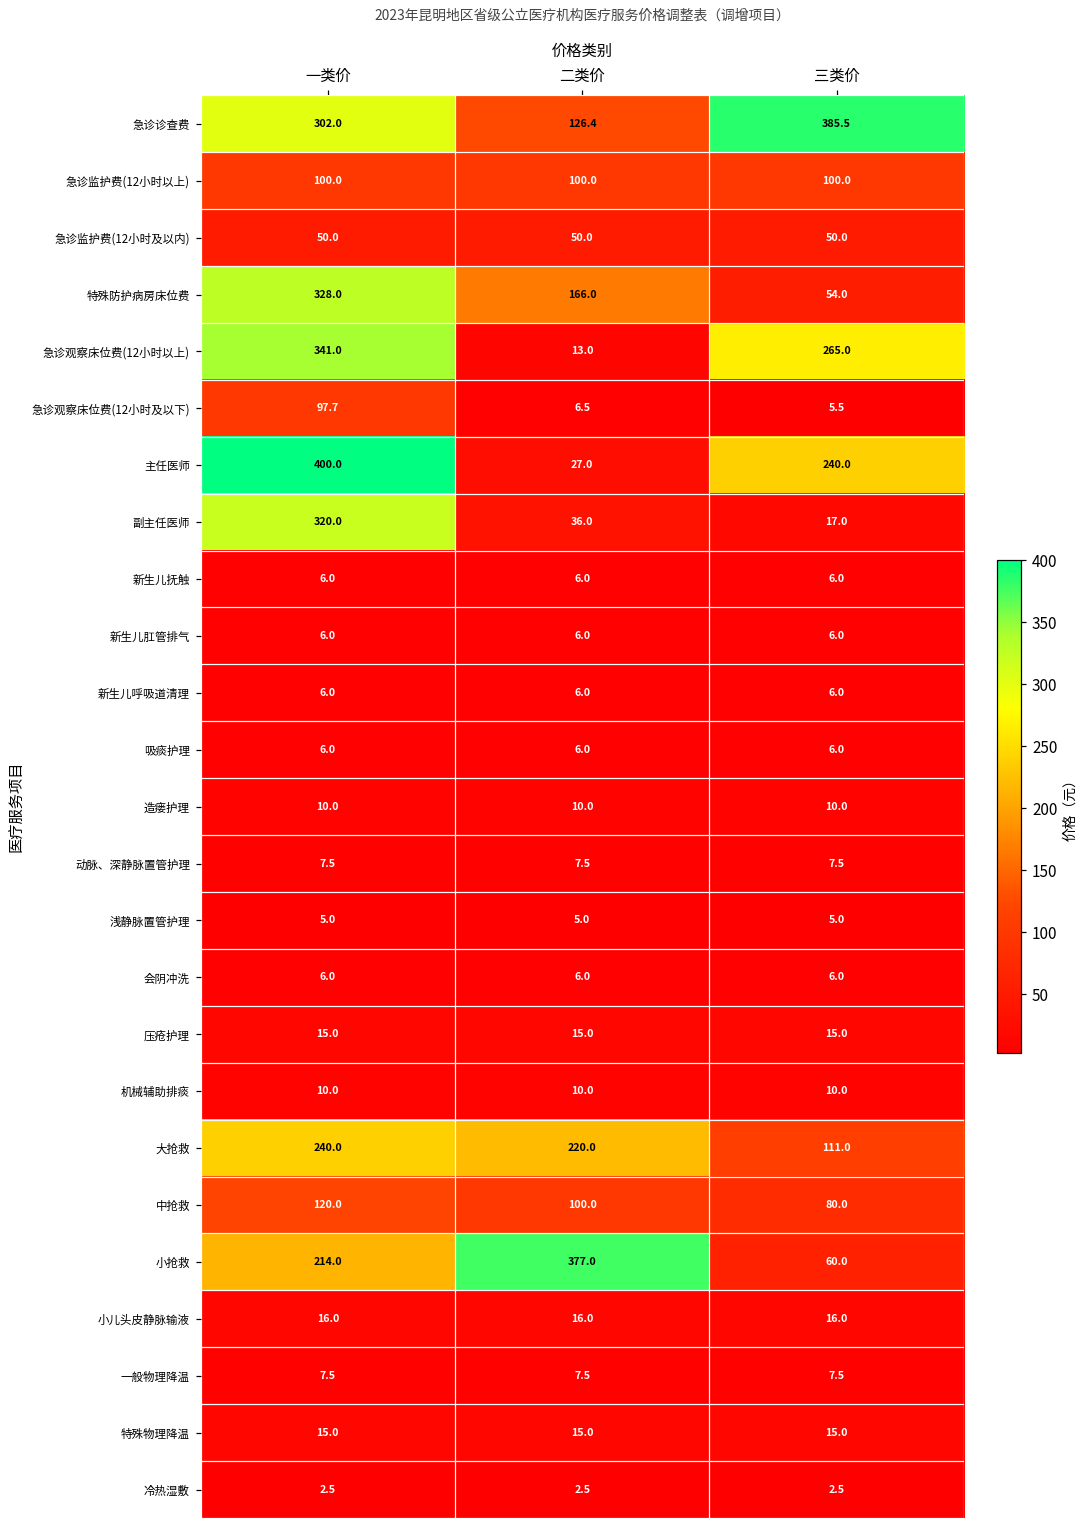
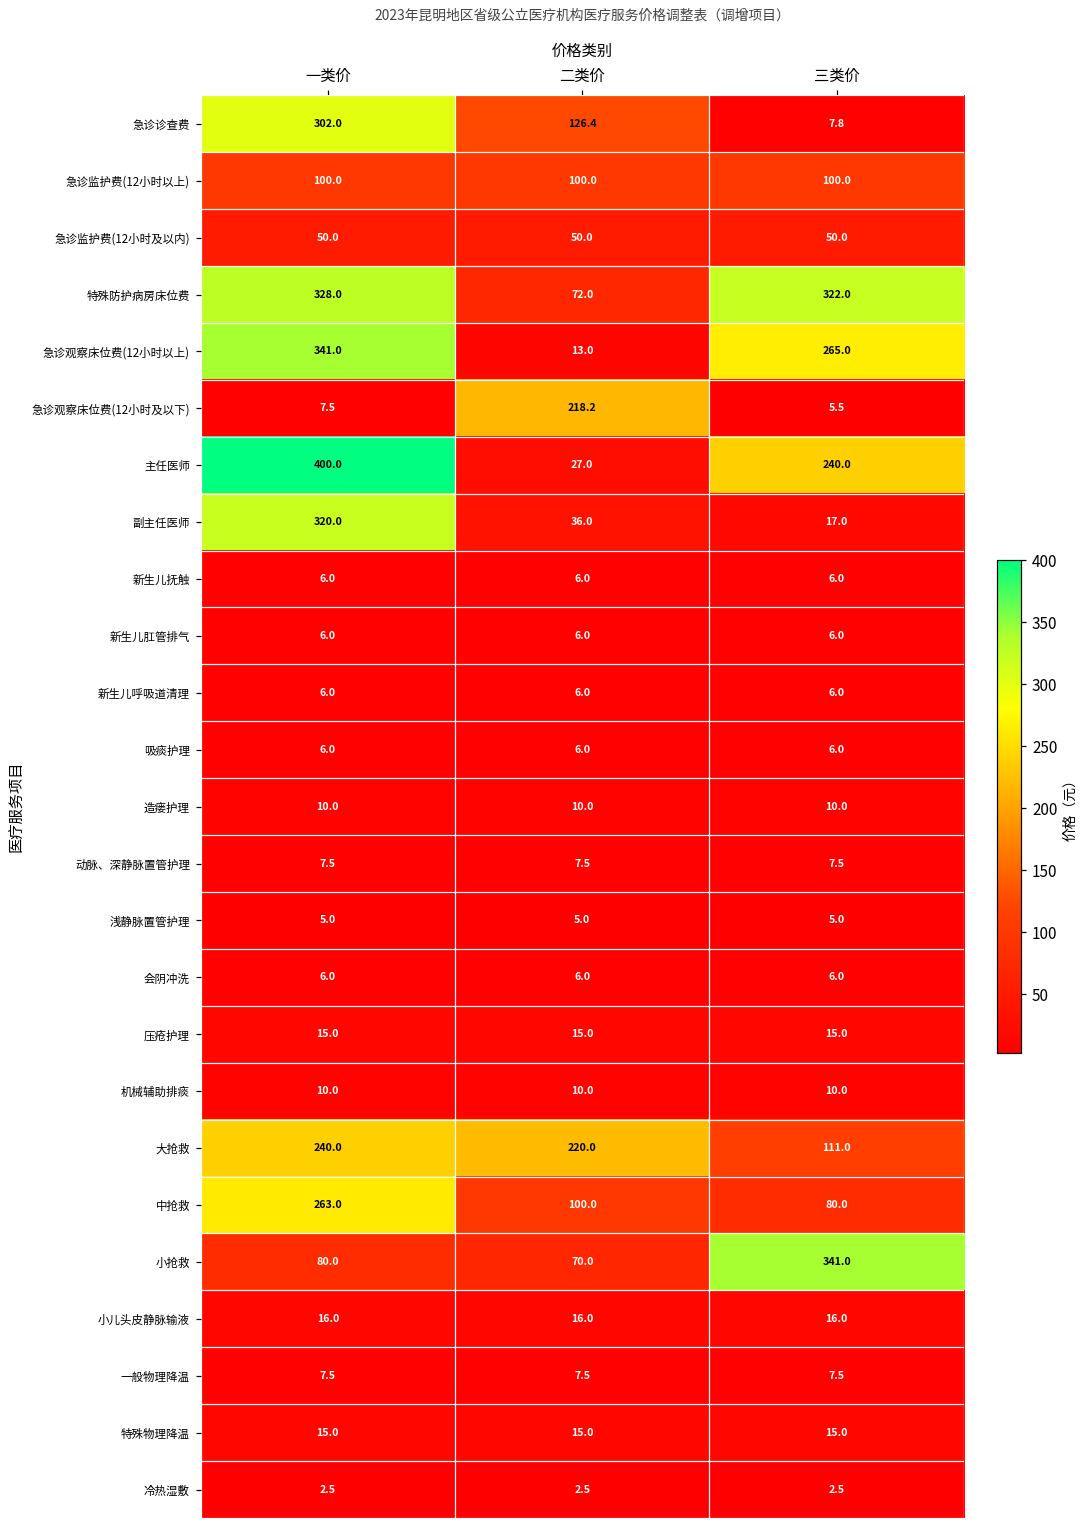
  {
    "急诊诊查费": {
      "一类价": 302.0,
      "二类价": 126.4,
-     "三类价": 385.5
+     "三类价": 7.8
    },
    "急诊监护费(12小时以上)": {
      "一类价": 100.0,
      "二类价": 100.0,
      "三类价": 100.0
    },
    "急诊监护费(12小时及以内)": {
      "一类价": 50.0,
      "二类价": 50.0,
      "三类价": 50.0
    },
    "特殊防护病房床位费": {
      "一类价": 328.0,
-     "二类价": 166.0,
-     "三类价": 54.0
+     "二类价": 72.0,
+     "三类价": 322.0
    },
    "急诊观察床位费(12小时以上)": {
      "一类价": 341.0,
      "二类价": 13.0,
      "三类价": 265.0
    },
    "急诊观察床位费(12小时及以下)": {
-     "一类价": 97.7,
-     "二类价": 6.5,
+     "一类价": 7.5,
+     "二类价": 218.2,
      "三类价": 5.5
    },
    "主任医师": {
      "一类价": 400.0,
      "二类价": 27.0,
      "三类价": 240.0
    },
    "副主任医师": {
      "一类价": 320.0,
      "二类价": 36.0,
      "三类价": 17.0
    },
    "新生儿抚触": {
      "一类价": 6.0,
      "二类价": 6.0,
      "三类价": 6.0
    },
    "新生儿肛管排气": {
      "一类价": 6.0,
      "二类价": 6.0,
      "三类价": 6.0
    },
    "新生儿呼吸道清理": {
      "一类价": 6.0,
      "二类价": 6.0,
      "三类价": 6.0
    },
    "吸痰护理": {
      "一类价": 6.0,
      "二类价": 6.0,
      "三类价": 6.0
    },
    "造瘘护理": {
      "一类价": 10.0,
      "二类价": 10.0,
      "三类价": 10.0
    },
    "动脉、深静脉置管护理": {
      "一类价": 7.5,
      "二类价": 7.5,
      "三类价": 7.5
    },
    "浅静脉置管护理": {
      "一类价": 5.0,
      "二类价": 5.0,
      "三类价": 5.0
    },
    "会阴冲洗": {
      "一类价": 6.0,
      "二类价": 6.0,
      "三类价": 6.0
    },
    "压疮护理": {
      "一类价": 15.0,
      "二类价": 15.0,
      "三类价": 15.0
    },
    "机械辅助排痰": {
      "一类价": 10.0,
      "二类价": 10.0,
      "三类价": 10.0
    },
    "大抢救": {
      "一类价": 240.0,
      "二类价": 220.0,
      "三类价": 111.0
    },
    "中抢救": {
-     "一类价": 120.0,
+     "一类价": 263.0,
      "二类价": 100.0,
      "三类价": 80.0
    },
    "小抢救": {
-     "一类价": 214.0,
-     "二类价": 377.0,
-     "三类价": 60.0
+     "一类价": 80.0,
+     "二类价": 70.0,
+     "三类价": 341.0
    },
    "小儿头皮静脉输液": {
      "一类价": 16.0,
      "二类价": 16.0,
      "三类价": 16.0
    },
    "一般物理降温": {
      "一类价": 7.5,
      "二类价": 7.5,
      "三类价": 7.5
    },
    "特殊物理降温": {
      "一类价": 15.0,
      "二类价": 15.0,
      "三类价": 15.0
    },
    "冷热湿敷": {
      "一类价": 2.5,
      "二类价": 2.5,
      "三类价": 2.5
    }
  }
